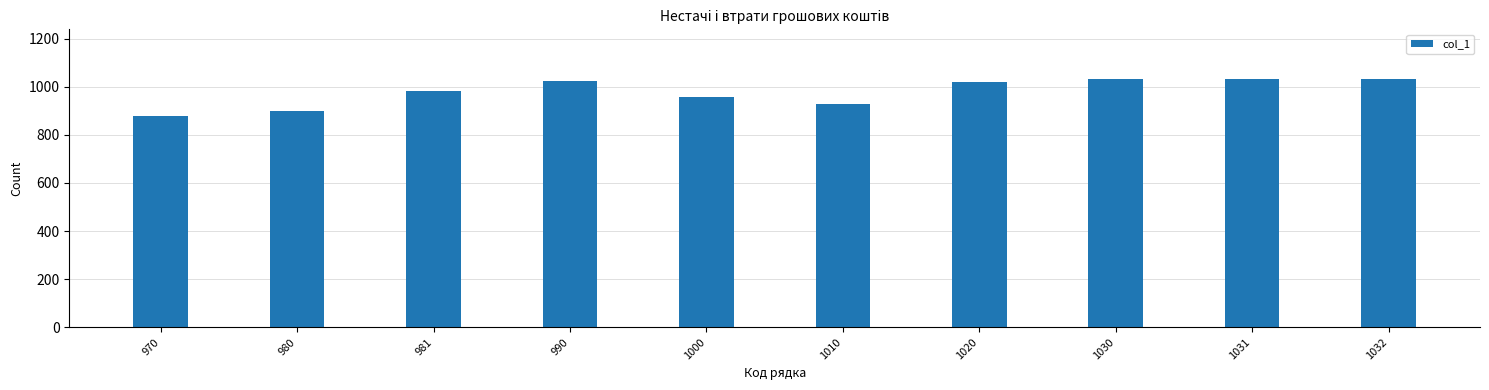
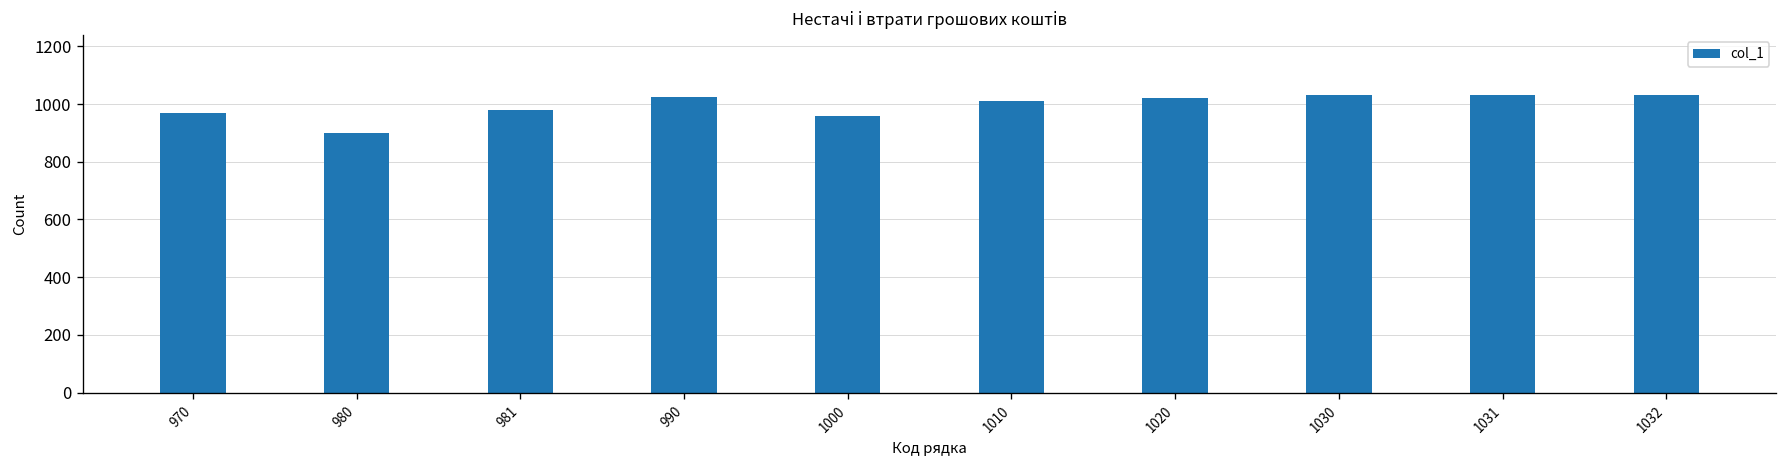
  {
-   "970": 880,
+   "970": 970,
    "980": 900,
    "981": 980,
    "990": 1020,
    "1000": 960,
-   "1010": 930,
+   "1010": 1010,
    "1020": 1020,
    "1030": 1030,
    "1031": 1030,
    "1032": 1030
  }
